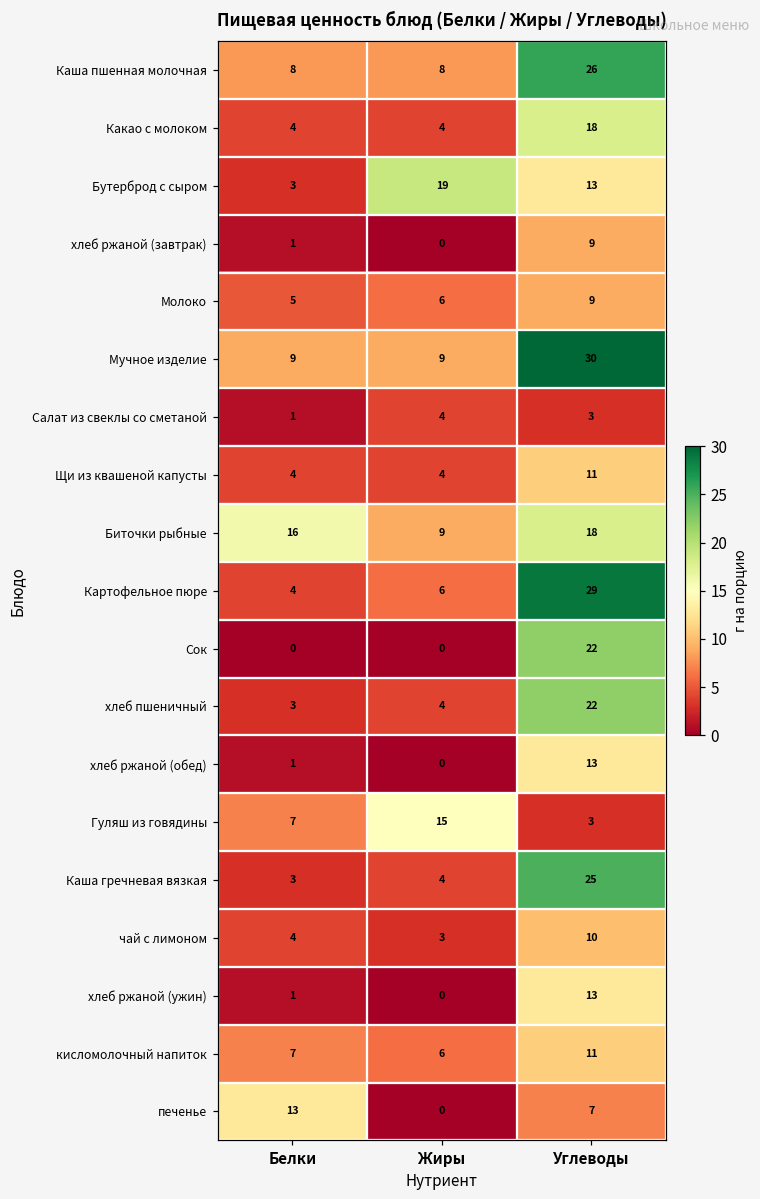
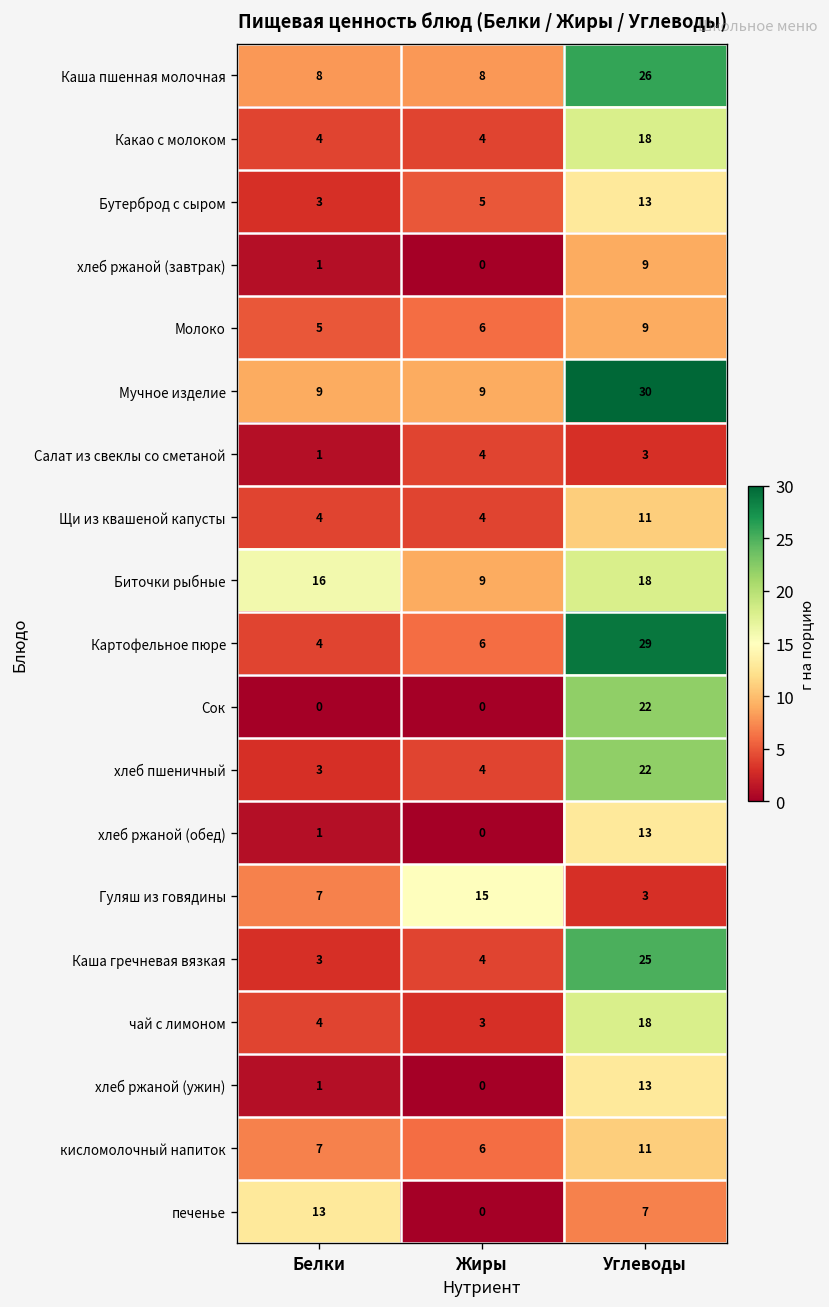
  {
    "Каша пшенная молочная": {
      "Белки": 8,
      "Жиры": 8,
      "Углеводы": 26
    },
    "Какао с молоком": {
      "Белки": 4,
      "Жиры": 4,
      "Углеводы": 18
    },
    "Бутерброд с сыром": {
      "Белки": 3,
-     "Жиры": 19,
+     "Жиры": 5,
      "Углеводы": 13
    },
    "хлеб ржаной (завтрак)": {
      "Белки": 1,
      "Жиры": 0,
      "Углеводы": 9
    },
    "Молоко": {
      "Белки": 5,
      "Жиры": 6,
      "Углеводы": 9
    },
    "Мучное изделие": {
      "Белки": 9,
      "Жиры": 9,
      "Углеводы": 30
    },
    "Салат из свеклы со сметаной": {
      "Белки": 1,
      "Жиры": 4,
      "Углеводы": 3
    },
    "Щи из квашеной капусты": {
      "Белки": 4,
      "Жиры": 4,
      "Углеводы": 11
    },
    "Биточки рыбные": {
      "Белки": 16,
      "Жиры": 9,
      "Углеводы": 18
    },
    "Картофельное пюре": {
      "Белки": 4,
      "Жиры": 6,
      "Углеводы": 29
    },
    "Сок": {
      "Белки": 0,
      "Жиры": 0,
      "Углеводы": 22
    },
    "хлеб пшеничный": {
      "Белки": 3,
      "Жиры": 4,
      "Углеводы": 22
    },
    "хлеб ржаной (обед)": {
      "Белки": 1,
      "Жиры": 0,
      "Углеводы": 13
    },
    "Гуляш из говядины": {
      "Белки": 7,
      "Жиры": 15,
      "Углеводы": 3
    },
    "Каша гречневая вязкая": {
      "Белки": 3,
      "Жиры": 4,
      "Углеводы": 25
    },
    "чай с лимоном": {
      "Белки": 4,
      "Жиры": 3,
-     "Углеводы": 10
+     "Углеводы": 18
    },
    "хлеб ржаной (ужин)": {
      "Белки": 1,
      "Жиры": 0,
      "Углеводы": 13
    },
    "кисломолочный напиток": {
      "Белки": 7,
      "Жиры": 6,
      "Углеводы": 11
    },
    "печенье": {
      "Белки": 13,
      "Жиры": 0,
      "Углеводы": 7
    }
  }
